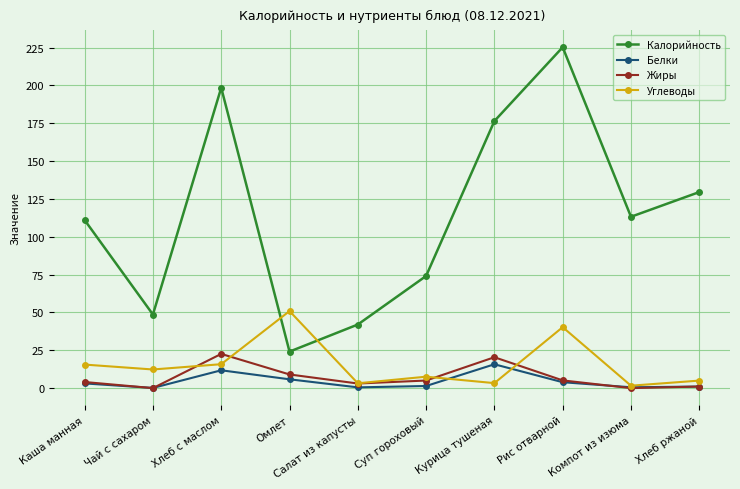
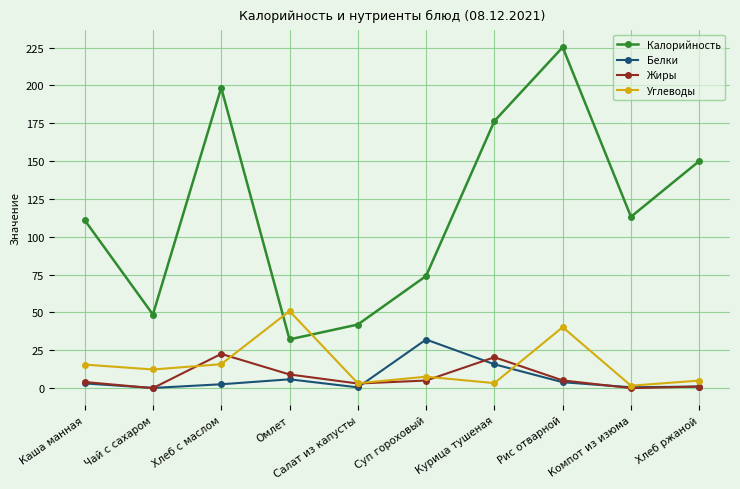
  {
    "Калорийность": {
      "Каша манная": 111,
      "Чай с сахаром": 49,
      "Хлеб с маслом": 198,
-     "Омлет": 24,
+     "Омлет": 32,
      "Салат из капусты": 42,
      "Суп гороховый": 74,
      "Курица тушеная": 176,
      "Рис отварной": 225,
      "Компот из изюма": 113,
-     "Хлеб ржаной": 130
+     "Хлеб ржаной": 150
    },
    "Белки": {
-     "Хлеб с маслом": 12,
+     "Хлеб с маслом": 3,
      "Омлет": 6,
      "Салат из капусты": 1,
-     "Суп гороховый": 1,
+     "Суп гороховый": 32,
      "Курица тушеная": 16
    },
    "Жиры": {
      "Хлеб с маслом": 23,
      "Омлет": 9,
      "Суп гороховый": 5,
      "Курица тушеная": 20
    },
    "Углеводы": {
      "Каша манная": 16,
      "Чай с сахаром": 12,
      "Хлеб с маслом": 16,
      "Омлет": 51,
      "Суп гороховый": 8,
      "Курица тушеная": 3,
      "Рис отварной": 40,
      "Хлеб ржаной": 5
    }
  }
